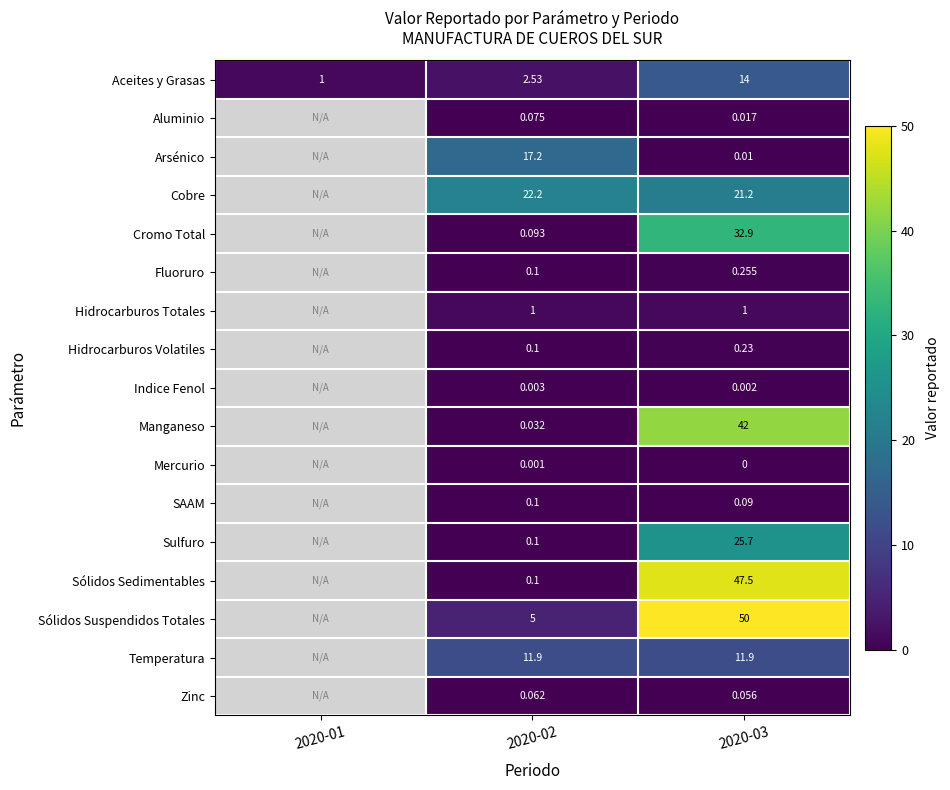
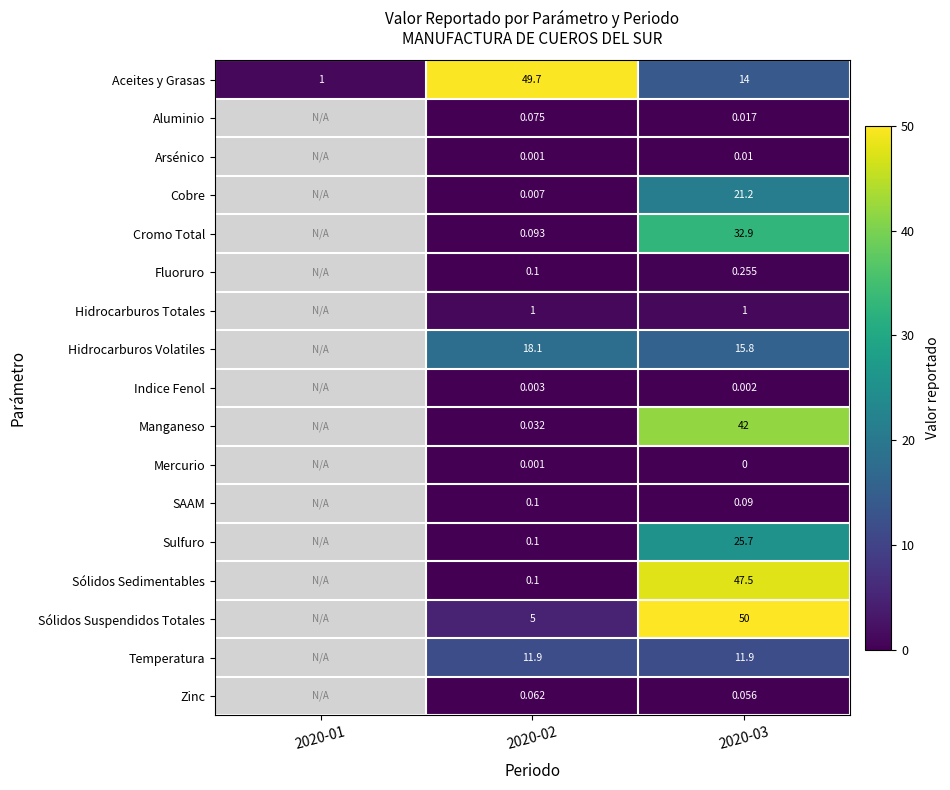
  {
    "Aceites y Grasas": {
      "2020-01": 1,
-     "2020-02": 2.53,
+     "2020-02": 49.7,
      "2020-03": 14
    },
    "Aluminio": {
      "2020-02": 0.075,
      "2020-03": 0.017
    },
    "Arsénico": {
-     "2020-02": 17.2,
+     "2020-02": 0.001,
      "2020-03": 0.01
    },
    "Cobre": {
-     "2020-02": 22.2,
+     "2020-02": 0.007,
      "2020-03": 21.2
    },
    "Cromo Total": {
      "2020-02": 0.093,
      "2020-03": 32.9
    },
    "Fluoruro": {
      "2020-02": 0.1,
      "2020-03": 0.255
    },
    "Hidrocarburos Totales": {
      "2020-02": 1,
      "2020-03": 1
    },
    "Hidrocarburos Volatiles": {
-     "2020-02": 0.1,
-     "2020-03": 0.23
+     "2020-02": 18.1,
+     "2020-03": 15.8
    },
    "Indice Fenol": {
      "2020-02": 0.003,
      "2020-03": 0.002
    },
    "Manganeso": {
      "2020-02": 0.032,
      "2020-03": 42
    },
    "Mercurio": {
      "2020-02": 0.001,
      "2020-03": 0
    },
    "SAAM": {
      "2020-02": 0.1,
      "2020-03": 0.09
    },
    "Sulfuro": {
      "2020-02": 0.1,
      "2020-03": 25.7
    },
    "Sólidos Sedimentables": {
      "2020-02": 0.1,
      "2020-03": 47.5
    },
    "Sólidos Suspendidos Totales": {
      "2020-02": 5,
      "2020-03": 50
    },
    "Temperatura": {
      "2020-02": 11.9,
      "2020-03": 11.9
    },
    "Zinc": {
      "2020-02": 0.062,
      "2020-03": 0.056
    }
  }
